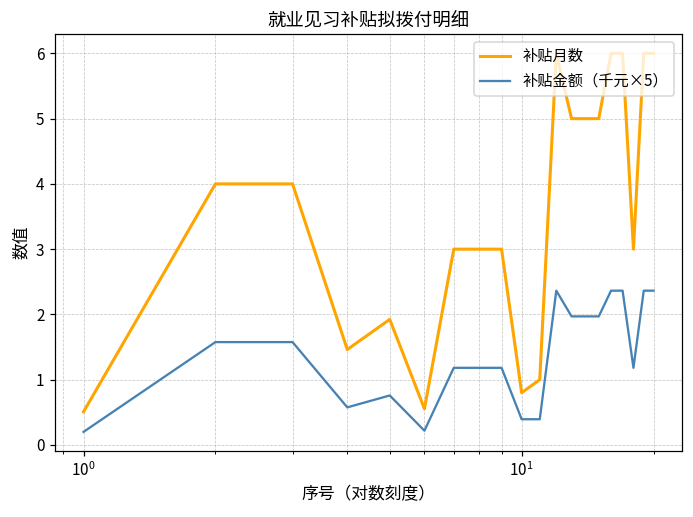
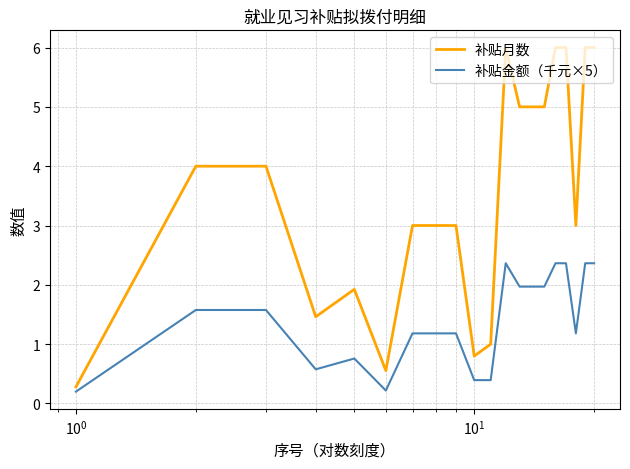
  {
    "补贴月数": {
-     "10^0": 0.5,
+     "10^0": 0.3,
      "10^1": 0.8
    },
    "补贴金额（千元×5）": {
      "10^0": 0.2,
      "10^1": 0.4
    }
  }
